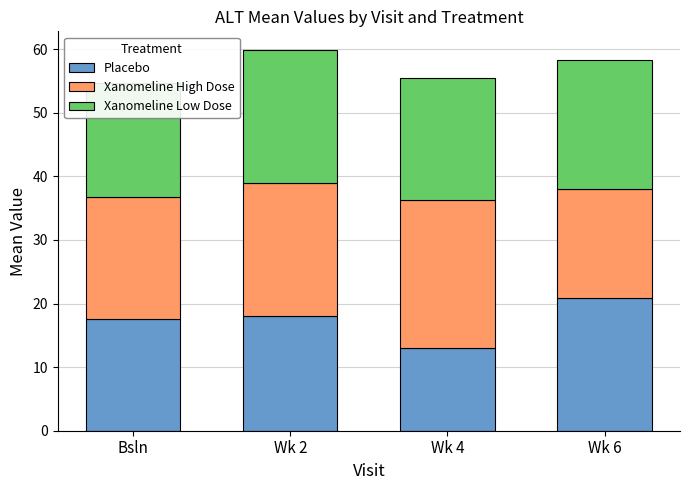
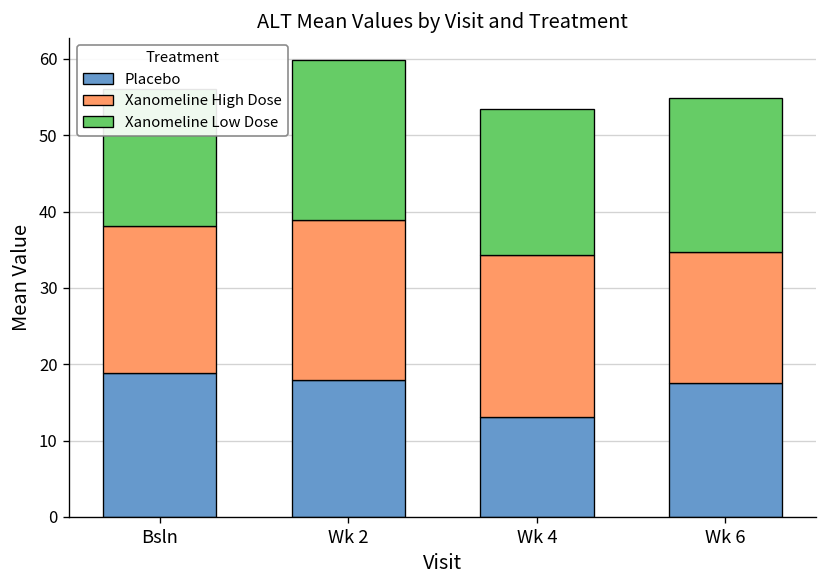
  {
    "Placebo": {
-     "Bsln": 18,
+     "Bsln": 19,
      "Wk 2": 18,
      "Wk 4": 13,
-     "Wk 6": 21
+     "Wk 6": 18
    },
    "Xanomeline High Dose": {
      "Bsln": 19,
      "Wk 2": 21,
-     "Wk 4": 23,
+     "Wk 4": 21,
      "Wk 6": 17
    },
    "Xanomeline Low Dose": {
      "Wk 2": 21,
      "Wk 4": 19,
      "Wk 6": 20
    }
  }
